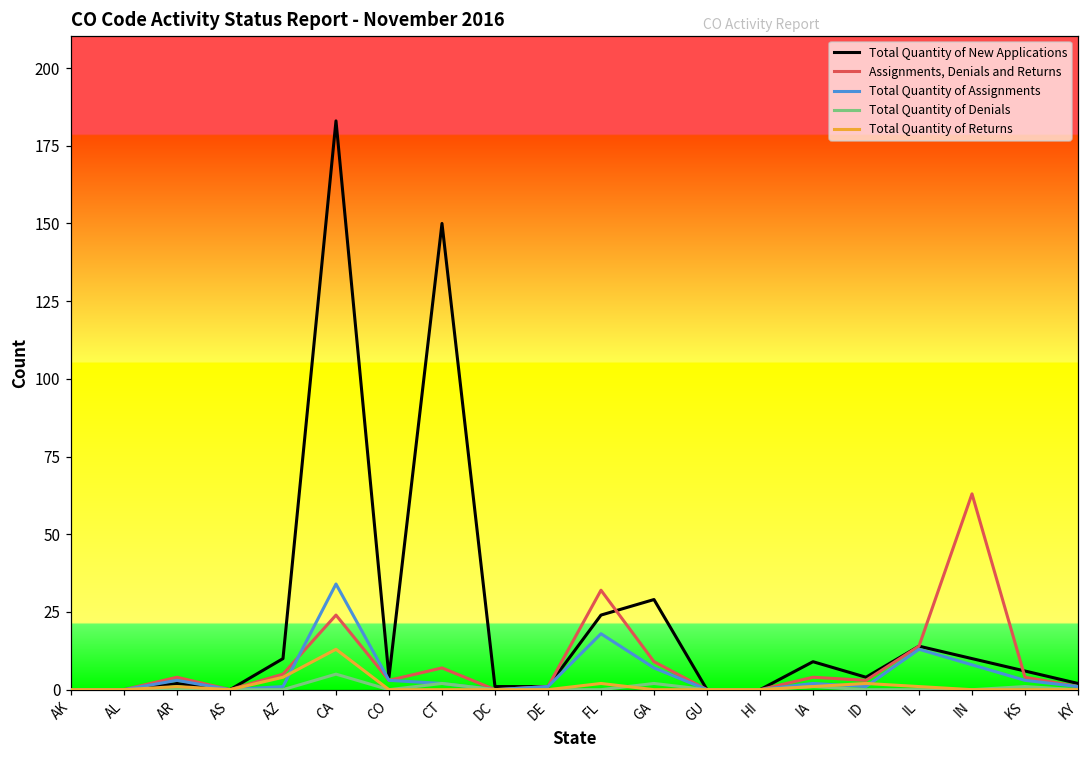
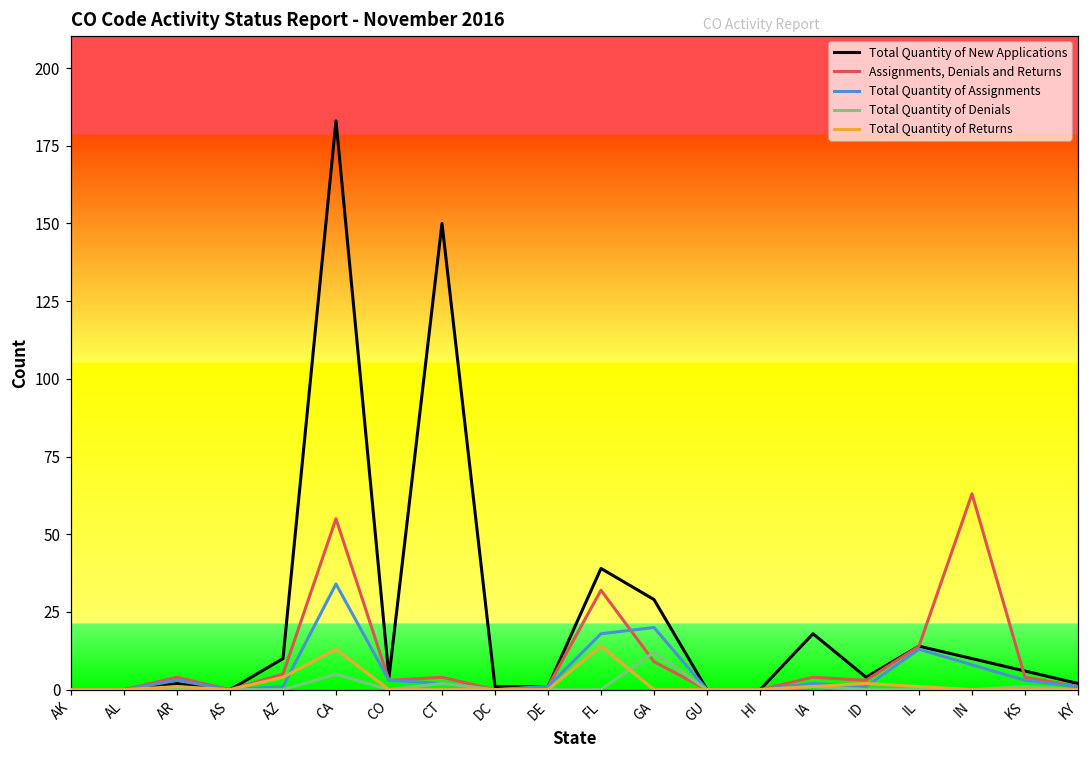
  {
    "Total Quantity of New Applications": {
      "AR": 2,
      "AZ": 10,
      "CA": 183,
      "CO": 4,
      "CT": 150,
      "DC": 1,
-     "FL": 24,
+     "FL": 39,
      "GA": 29,
-     "IA": 9,
+     "IA": 18,
      "ID": 4,
      "IN": 10,
      "KS": 6,
      "KY": 2
    },
    "Assignments, Denials and Returns": {
      "AR": 4,
      "AZ": 5,
-     "CA": 24,
-     "CT": 7,
+     "CA": 55,
+     "CT": 4,
      "FL": 32,
      "GA": 9,
      "IA": 4,
      "ID": 3,
      "IN": 63,
      "KS": 4
    },
    "Total Quantity of Assignments": {
      "AR": 3,
      "AZ": 1,
      "CA": 34,
      "FL": 18,
-     "GA": 7,
+     "GA": 20,
      "IA": 2,
      "ID": 1,
      "IL": 13,
      "IN": 8,
      "KS": 3
    },
    "Total Quantity of Denials": {
      "AR": 0,
      "AZ": 0,
      "CA": 5,
      "FL": 0,
-     "GA": 2,
+     "GA": 12,
      "ID": 0,
      "IL": 0,
      "KS": 1
    },
    "Total Quantity of Returns": {
      "AR": 1,
      "AZ": 4,
      "CA": 13,
      "CT": 0,
-     "FL": 2,
+     "FL": 14,
      "GA": 0,
      "ID": 2,
      "IL": 1,
      "KS": 0
    }
  }
